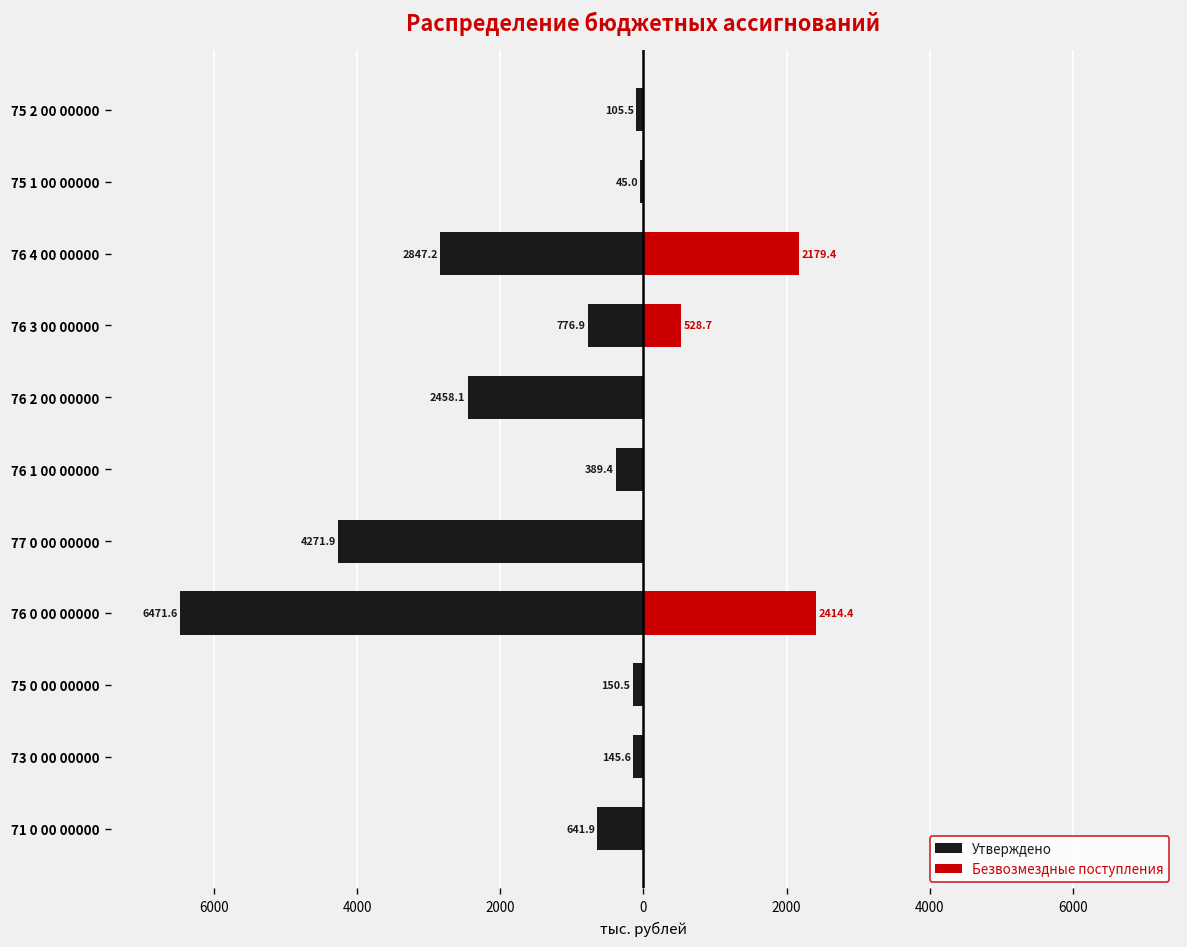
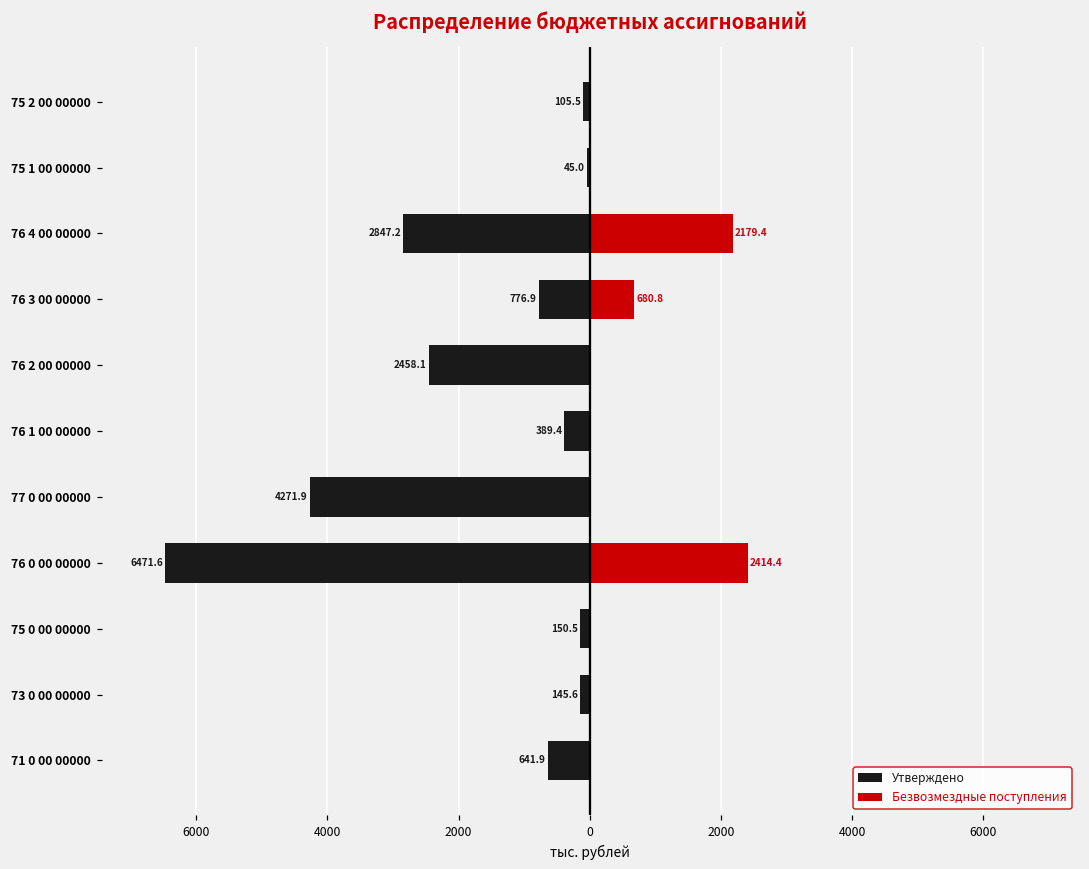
  {
    "Безвозмездные поступления": {
      "76 4 00 00000": 2179.4,
-     "76 3 00 00000": 528.7,
+     "76 3 00 00000": 680.8,
      "76 0 00 00000": 2414.4
    }
  }
